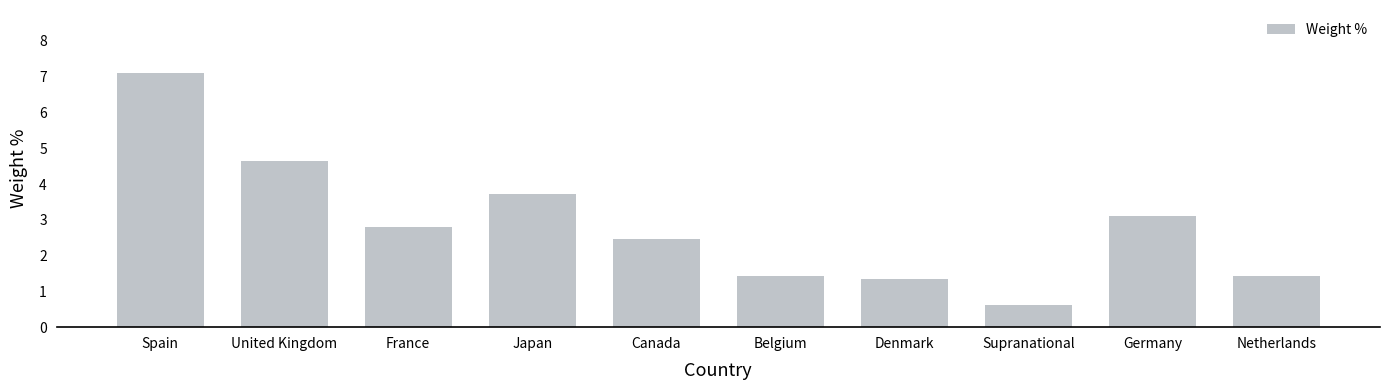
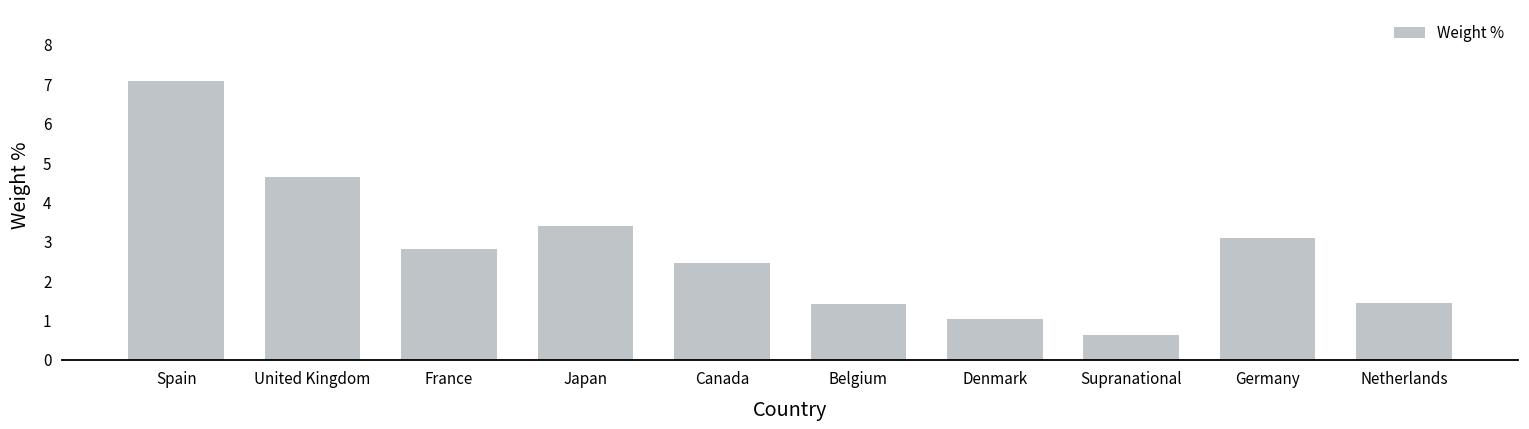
  {
    "Spain": 7.1,
    "United Kingdom": 4.7,
    "France": 2.8,
-   "Japan": 3.7,
+   "Japan": 3.4,
    "Canada": 2.5,
    "Belgium": 1.4,
-   "Denmark": 1.4,
+   "Denmark": 1.0,
    "Supranational": 0.6,
    "Germany": 3.1,
    "Netherlands": 1.4
  }
